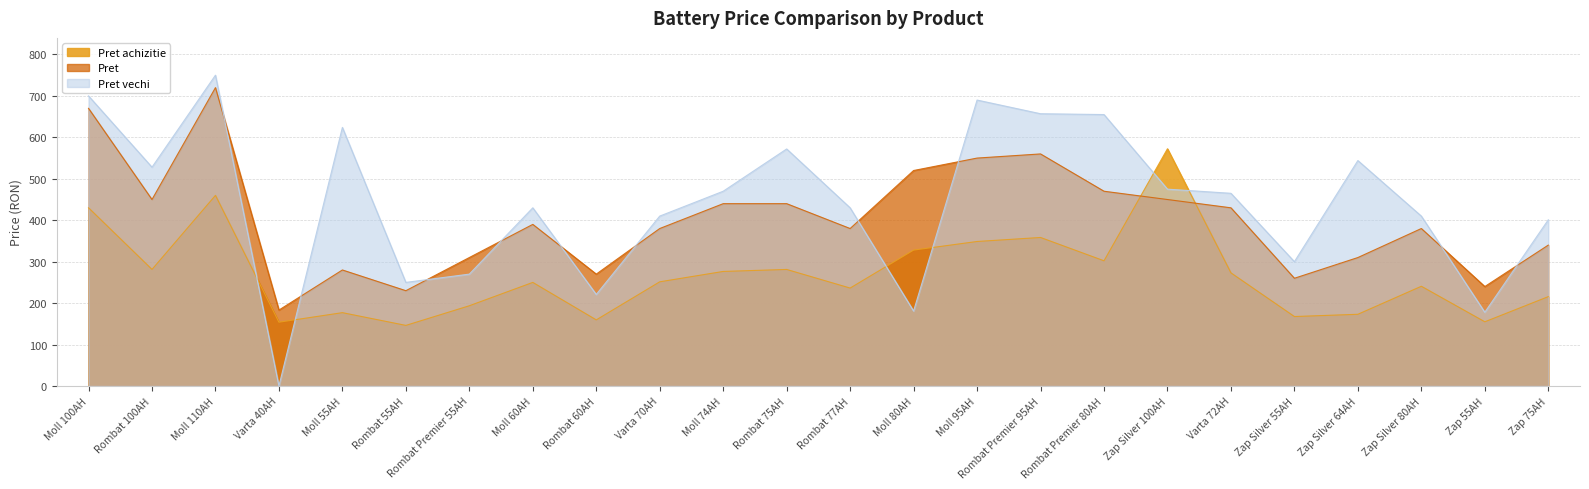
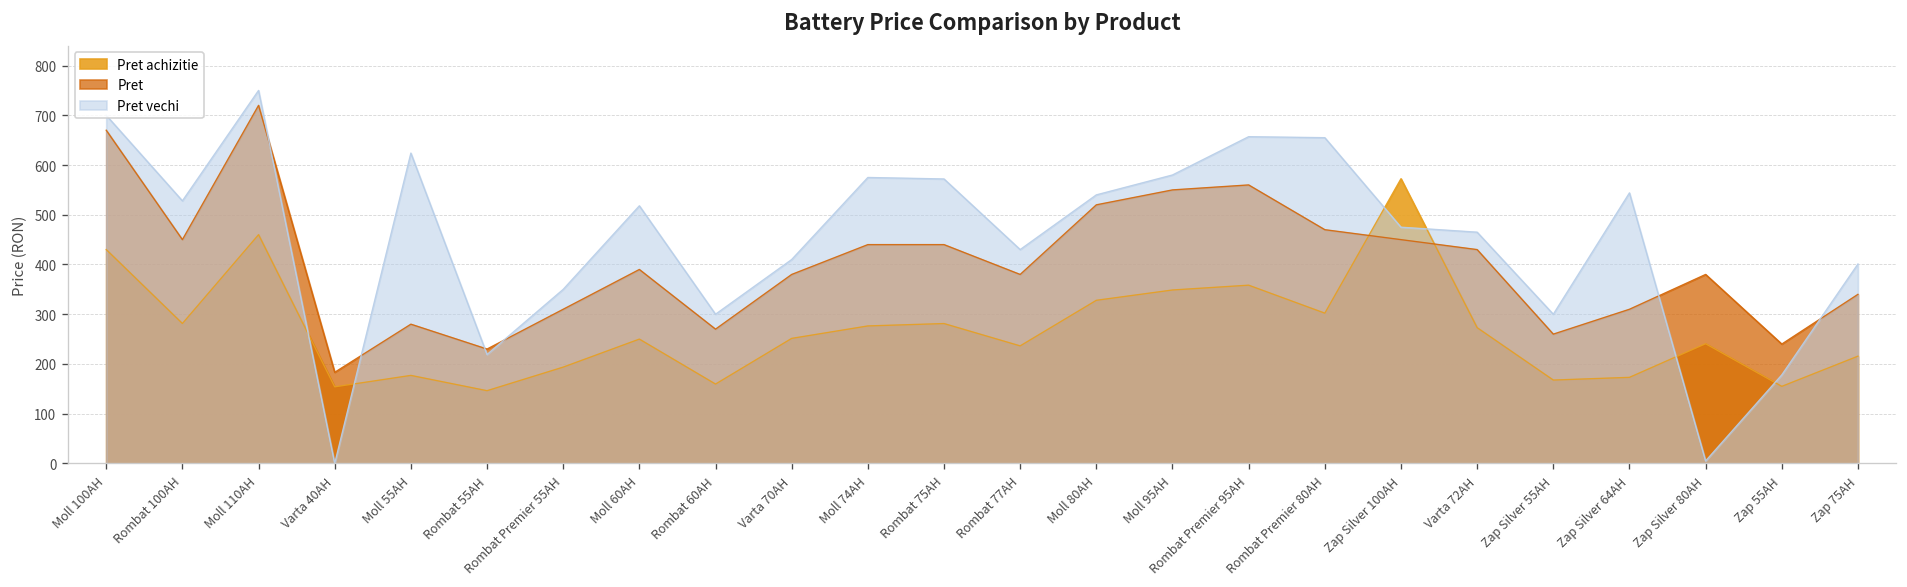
  {
    "Pret vechi": {
      "Moll 100AH": 700,
      "Rombat 100AH": 530,
      "Moll 110AH": 750,
      "Varta 40AH": 0,
      "Moll 55AH": 620,
-     "Rombat 55AH": 250,
-     "Rombat Premier 55AH": 270,
-     "Moll 60AH": 430,
-     "Rombat 60AH": 220,
+     "Rombat 55AH": 220,
+     "Rombat Premier 55AH": 350,
+     "Moll 60AH": 520,
+     "Rombat 60AH": 300,
      "Varta 70AH": 410,
-     "Moll 74AH": 470,
+     "Moll 74AH": 580,
      "Rombat 75AH": 570,
      "Rombat 77AH": 430,
-     "Moll 80AH": 180,
-     "Moll 95AH": 690,
+     "Moll 80AH": 540,
+     "Moll 95AH": 580,
      "Rombat Premier 95AH": 660,
      "Rombat Premier 80AH": 660,
      "Zap Silver 100AH": 480,
      "Varta 72AH": 470,
      "Zap Silver 55AH": 300,
      "Zap Silver 64AH": 540,
-     "Zap Silver 80AH": 410,
+     "Zap Silver 80AH": 10,
      "Zap 55AH": 180,
      "Zap 75AH": 400
    }
  }
